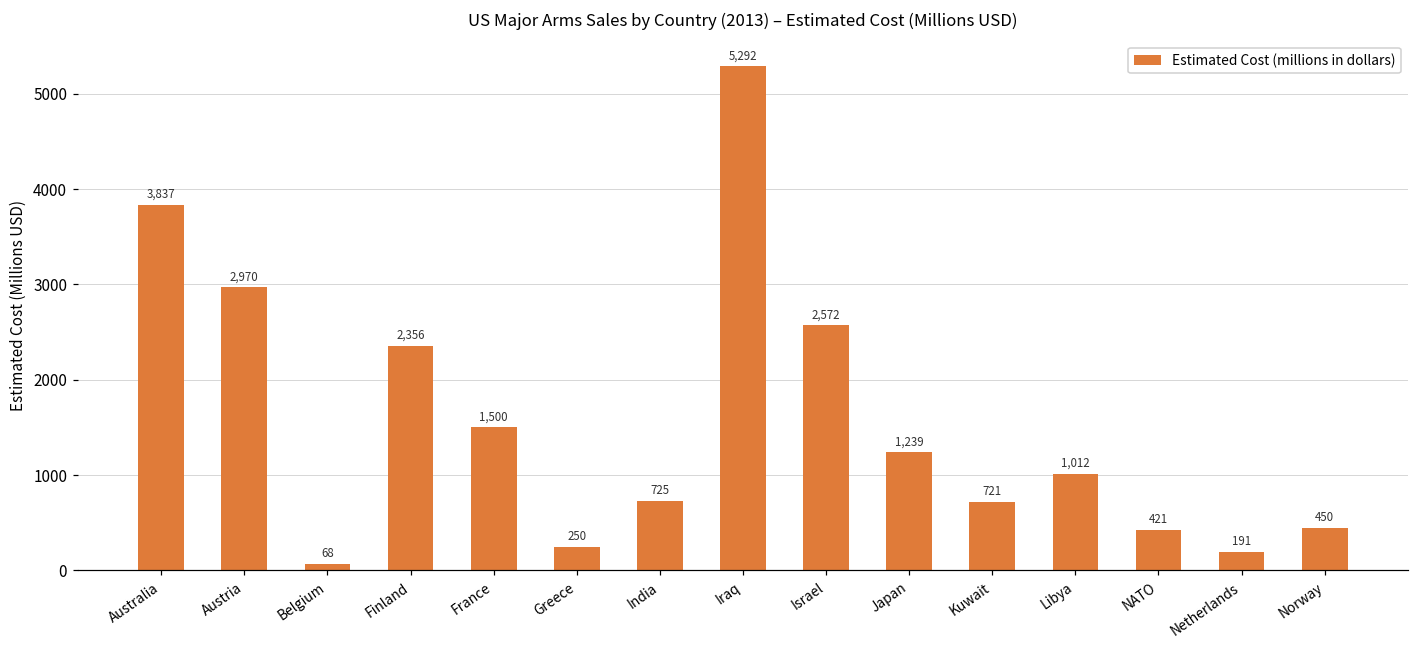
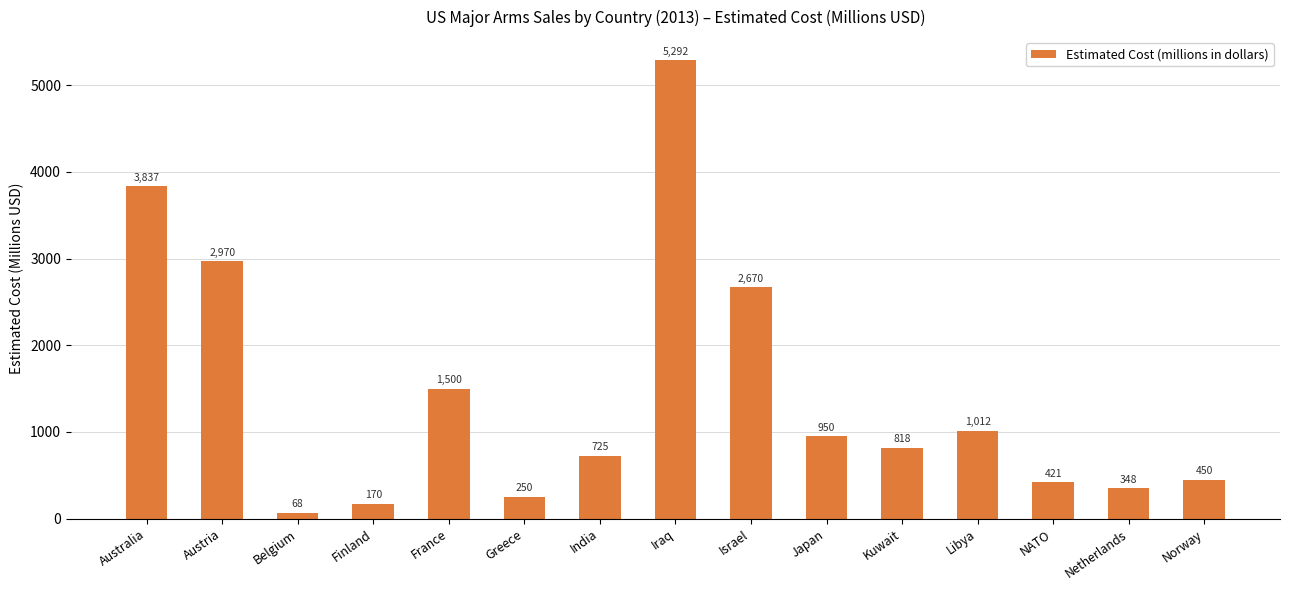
  {
    "Australia": "3,837",
    "Austria": "2,970",
    "Belgium": "68",
-   "Finland": "2,356",
+   "Finland": "170",
    "France": "1,500",
    "Greece": "250",
    "India": "725",
    "Iraq": "5,292",
-   "Israel": "2,572",
-   "Japan": "1,239",
-   "Kuwait": "721",
+   "Israel": "2,670",
+   "Japan": "950",
+   "Kuwait": "818",
    "Libya": "1,012",
    "NATO": "421",
-   "Netherlands": "191",
+   "Netherlands": "348",
    "Norway": "450"
  }
